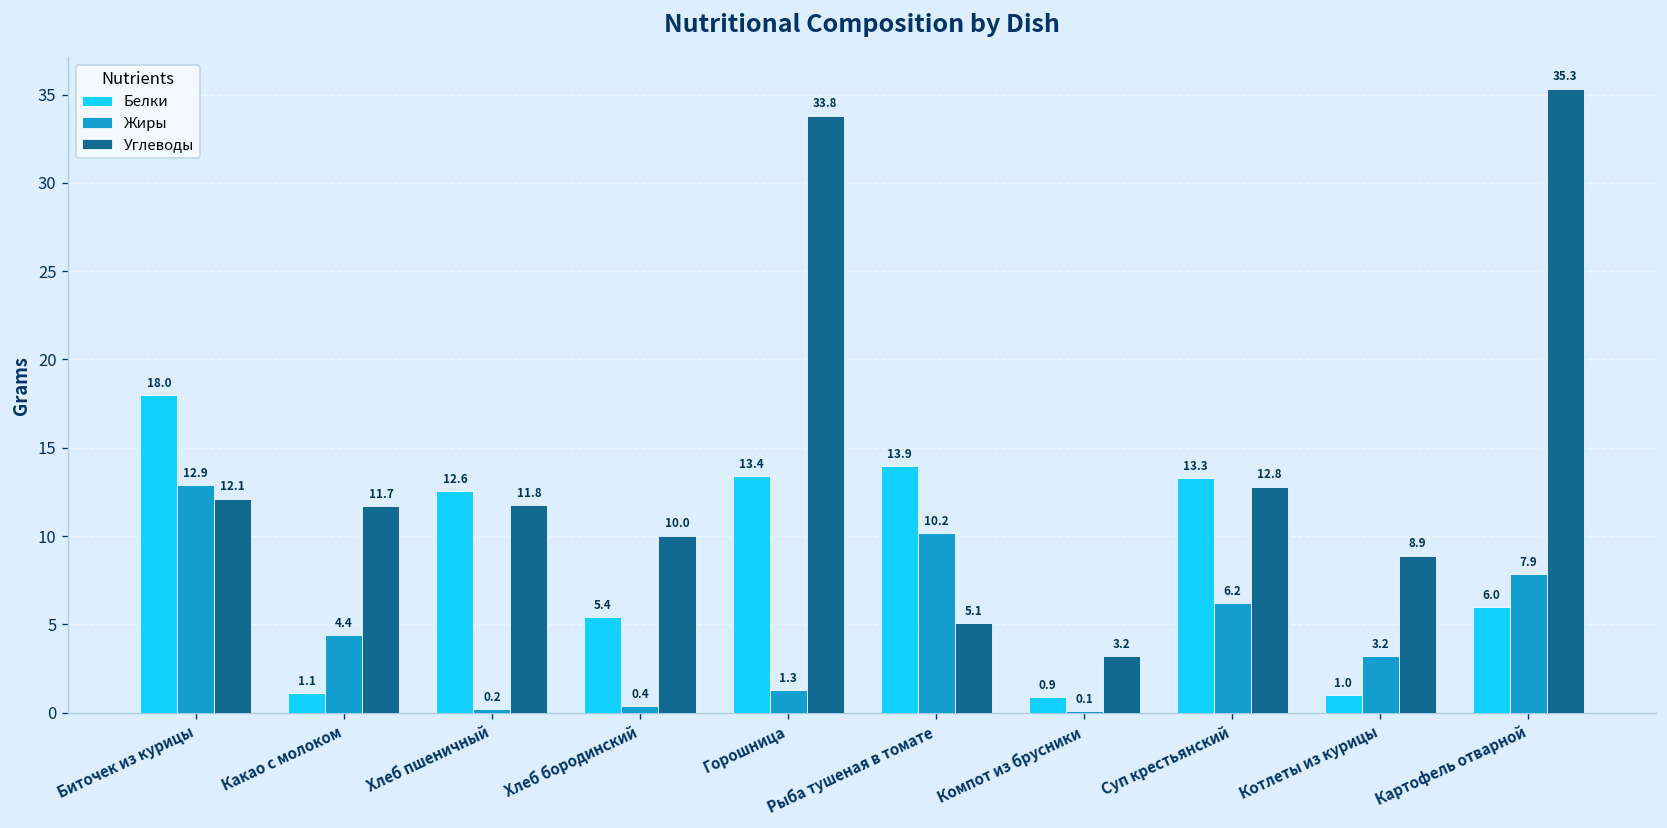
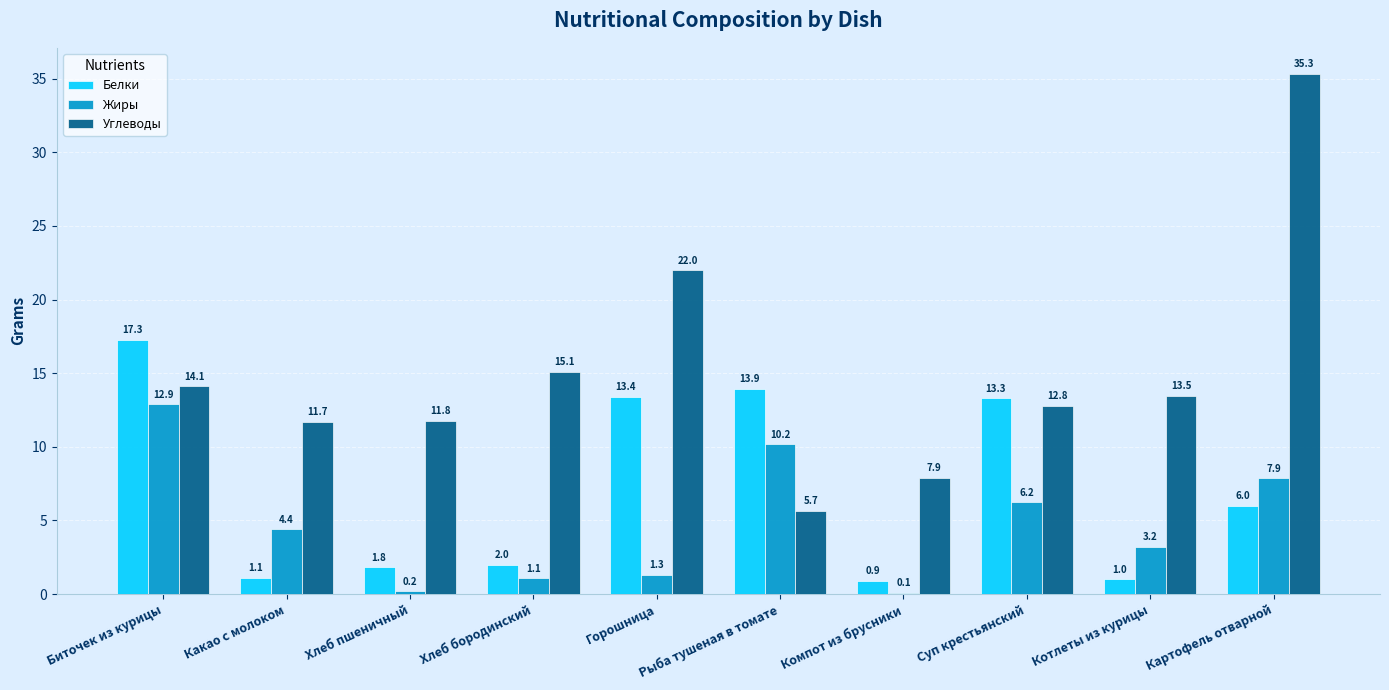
  {
    "Белки": {
-     "Биточек из курицы": 18.0,
+     "Биточек из курицы": 17.3,
      "Какао с молоком": 1.1,
-     "Хлеб пшеничный": 12.6,
-     "Хлеб бородинский": 5.4,
+     "Хлеб пшеничный": 1.8,
+     "Хлеб бородинский": 2.0,
      "Горошница": 13.4,
      "Рыба тушеная в томате": 13.9,
      "Компот из брусники": 0.9,
      "Суп крестьянский": 13.3,
      "Котлеты из курицы": 1.0,
      "Картофель отварной": 6.0
    },
    "Жиры": {
      "Биточек из курицы": 12.9,
      "Какао с молоком": 4.4,
      "Хлеб пшеничный": 0.2,
-     "Хлеб бородинский": 0.4,
+     "Хлеб бородинский": 1.1,
      "Горошница": 1.3,
      "Рыба тушеная в томате": 10.2,
      "Компот из брусники": 0.1,
      "Суп крестьянский": 6.2,
      "Котлеты из курицы": 3.2,
      "Картофель отварной": 7.9
    },
    "Углеводы": {
-     "Биточек из курицы": 12.1,
+     "Биточек из курицы": 14.1,
      "Какао с молоком": 11.7,
      "Хлеб пшеничный": 11.8,
-     "Хлеб бородинский": 10.0,
-     "Горошница": 33.8,
-     "Рыба тушеная в томате": 5.1,
-     "Компот из брусники": 3.2,
+     "Хлеб бородинский": 15.1,
+     "Горошница": 22.0,
+     "Рыба тушеная в томате": 5.7,
+     "Компот из брусники": 7.9,
      "Суп крестьянский": 12.8,
-     "Котлеты из курицы": 8.9,
+     "Котлеты из курицы": 13.5,
      "Картофель отварной": 35.3
    }
  }
